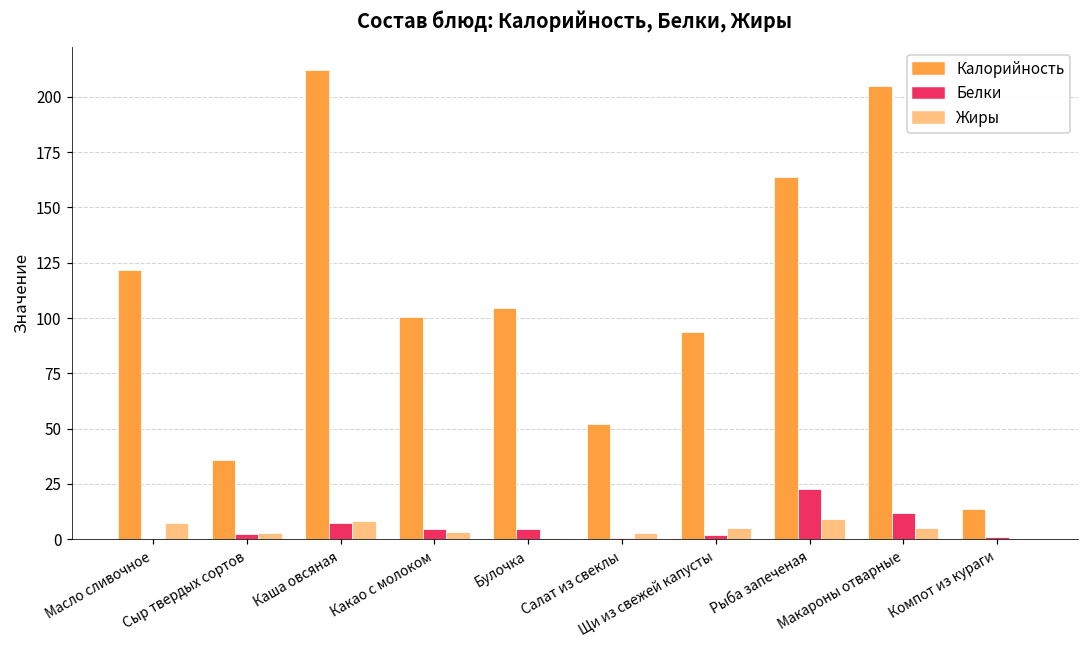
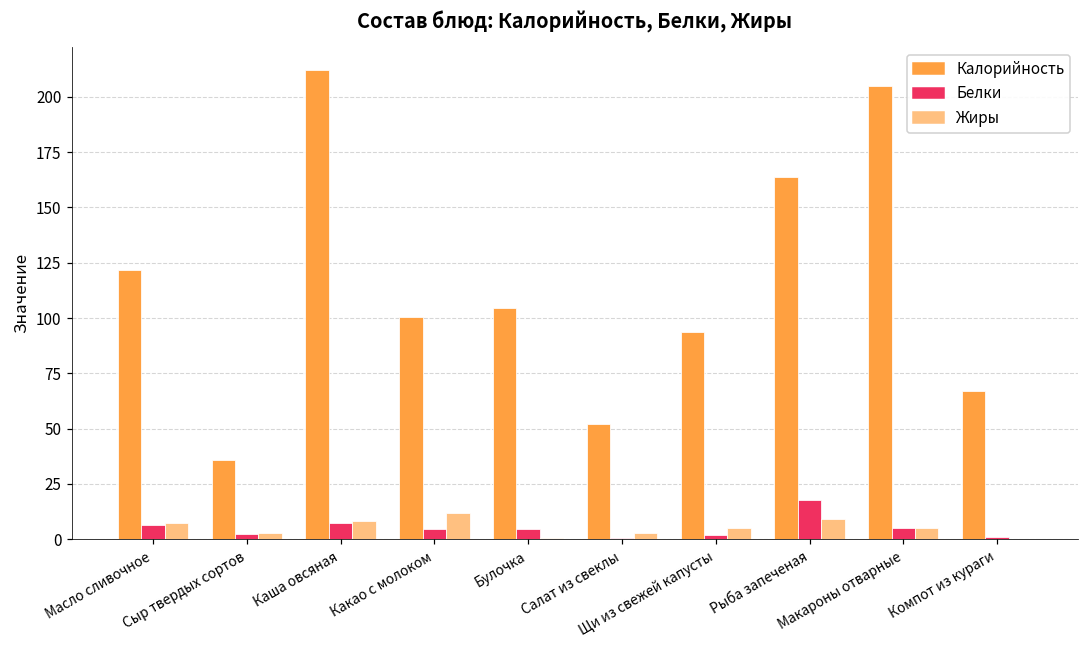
  {
    "Калорийность": {
      "Масло сливочное": 122,
      "Сыр твердых сортов": 36,
      "Каша овсяная": 212,
      "Какао с молоком": 100,
      "Булочка": 105,
      "Салат из свеклы": 52,
      "Щи из свежей капусты": 94,
      "Рыба запеченая": 164,
      "Макароны отварные": 205,
-     "Компот из кураги": 14
+     "Компот из кураги": 67
    },
    "Белки": {
-     "Масло сливочное": 0,
+     "Масло сливочное": 6,
      "Сыр твердых сортов": 2,
      "Каша овсяная": 8,
      "Какао с молоком": 5,
      "Булочка": 5,
      "Щи из свежей капусты": 2,
-     "Рыба запеченая": 23,
-     "Макароны отварные": 12
+     "Рыба запеченая": 18,
+     "Макароны отварные": 5
    },
    "Жиры": {
      "Масло сливочное": 7,
      "Сыр твердых сортов": 3,
      "Каша овсяная": 8,
-     "Какао с молоком": 4,
+     "Какао с молоком": 12,
      "Салат из свеклы": 3,
      "Щи из свежей капусты": 5,
      "Рыба запеченая": 9,
      "Макароны отварные": 5
    }
  }
